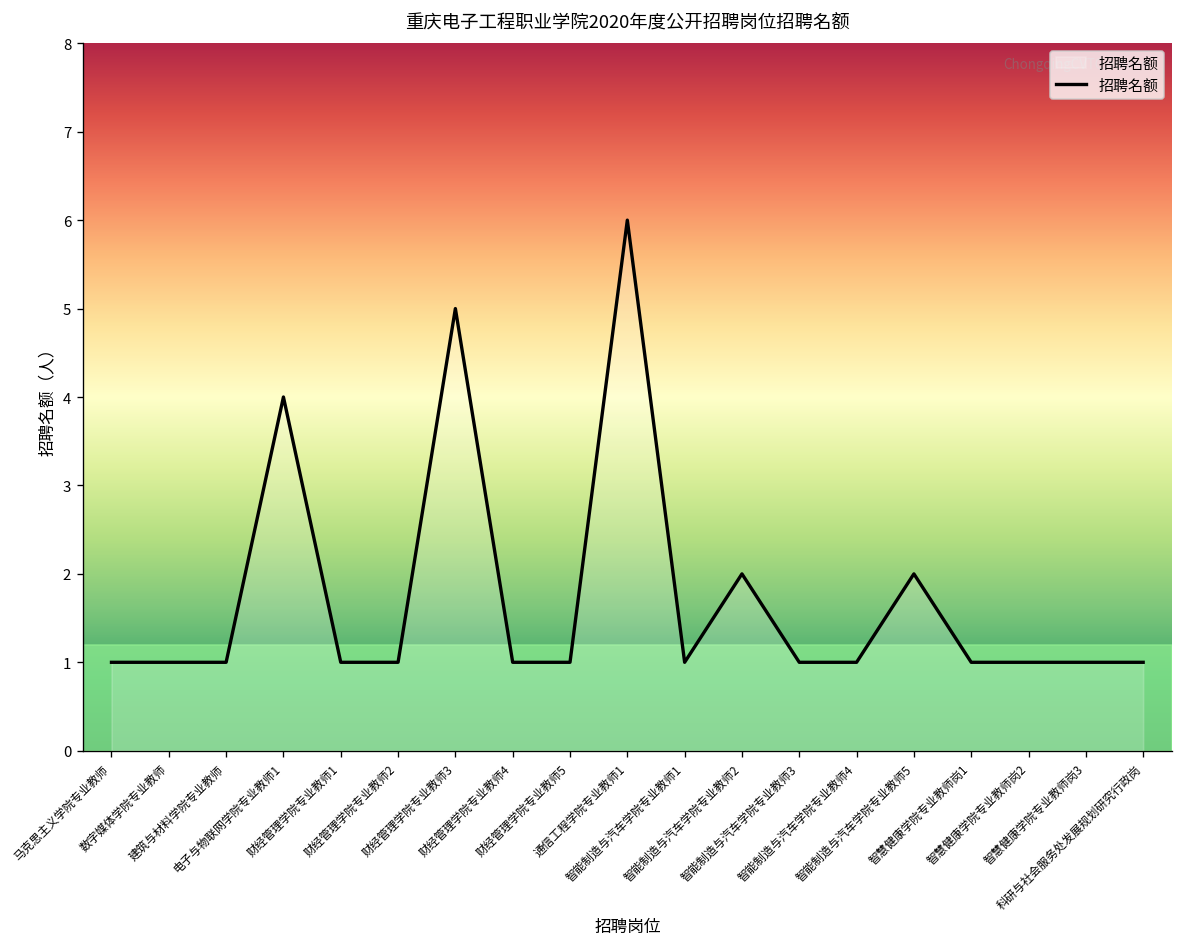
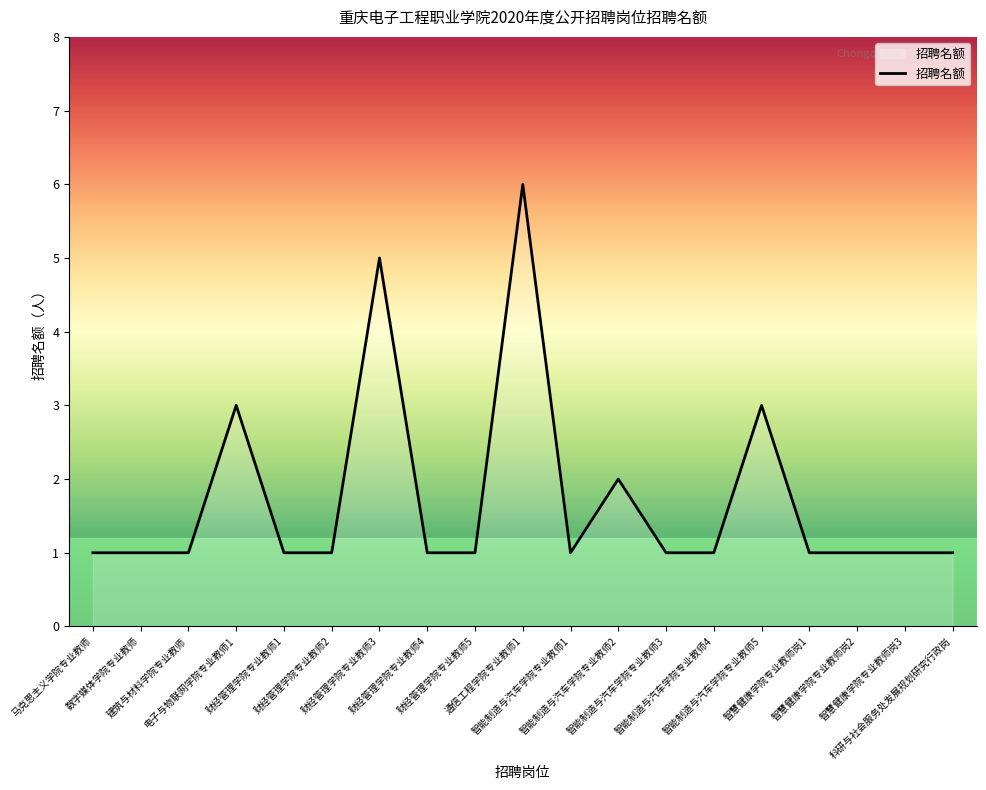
  {
-   "电子与物联网学院专业教师1": 4,
+   "电子与物联网学院专业教师1": 3,
    "财经管理学院专业教师3": 5,
    "通信工程学院专业教师1": 6,
    "智能制造与汽车学院专业教师2": 2,
-   "智能制造与汽车学院专业教师5": 2
+   "智能制造与汽车学院专业教师5": 3
  }
